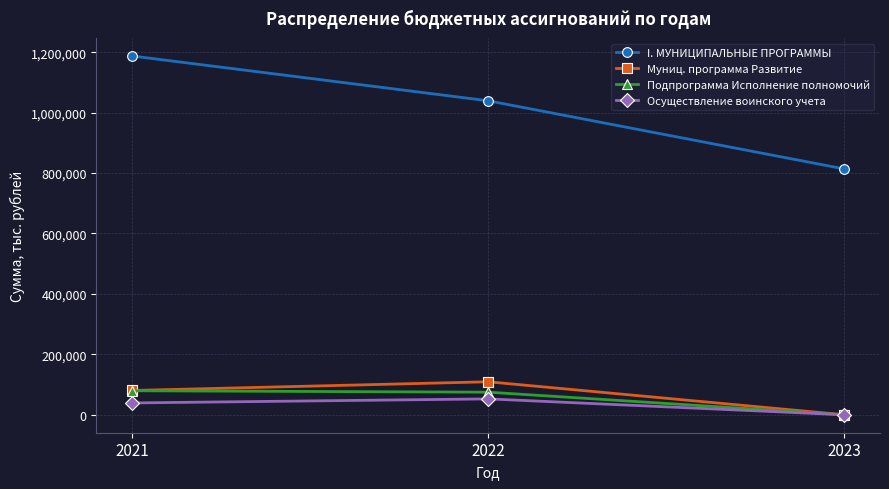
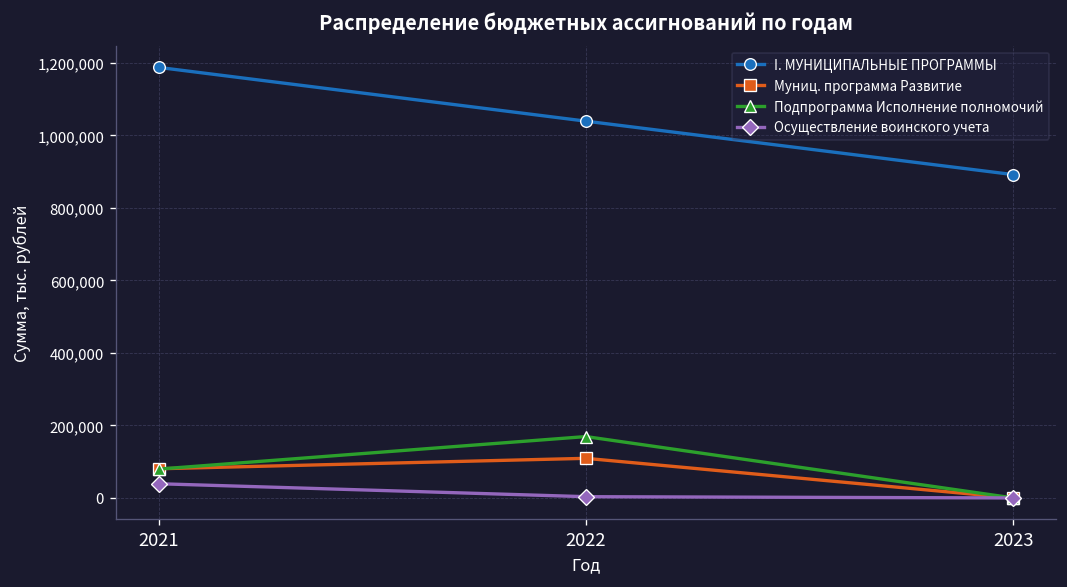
  {
    "I. МУНИЦИПАЛЬНЫЕ ПРОГРАММЫ": {
      "2021": "1,190,000",
      "2022": "1,040,000",
-     "2023": "810,000"
+     "2023": "890,000"
    },
    "Муниц. программа Развитие": {
      "2022": "110,000"
    },
    "Подпрограмма Исполнение полномочий": {
-     "2022": "70,000"
+     "2022": "170,000"
    },
    "Осуществление воинского учета": {
      "2021": "40,000",
-     "2022": "50,000"
+     "2022": "0"
    }
  }
